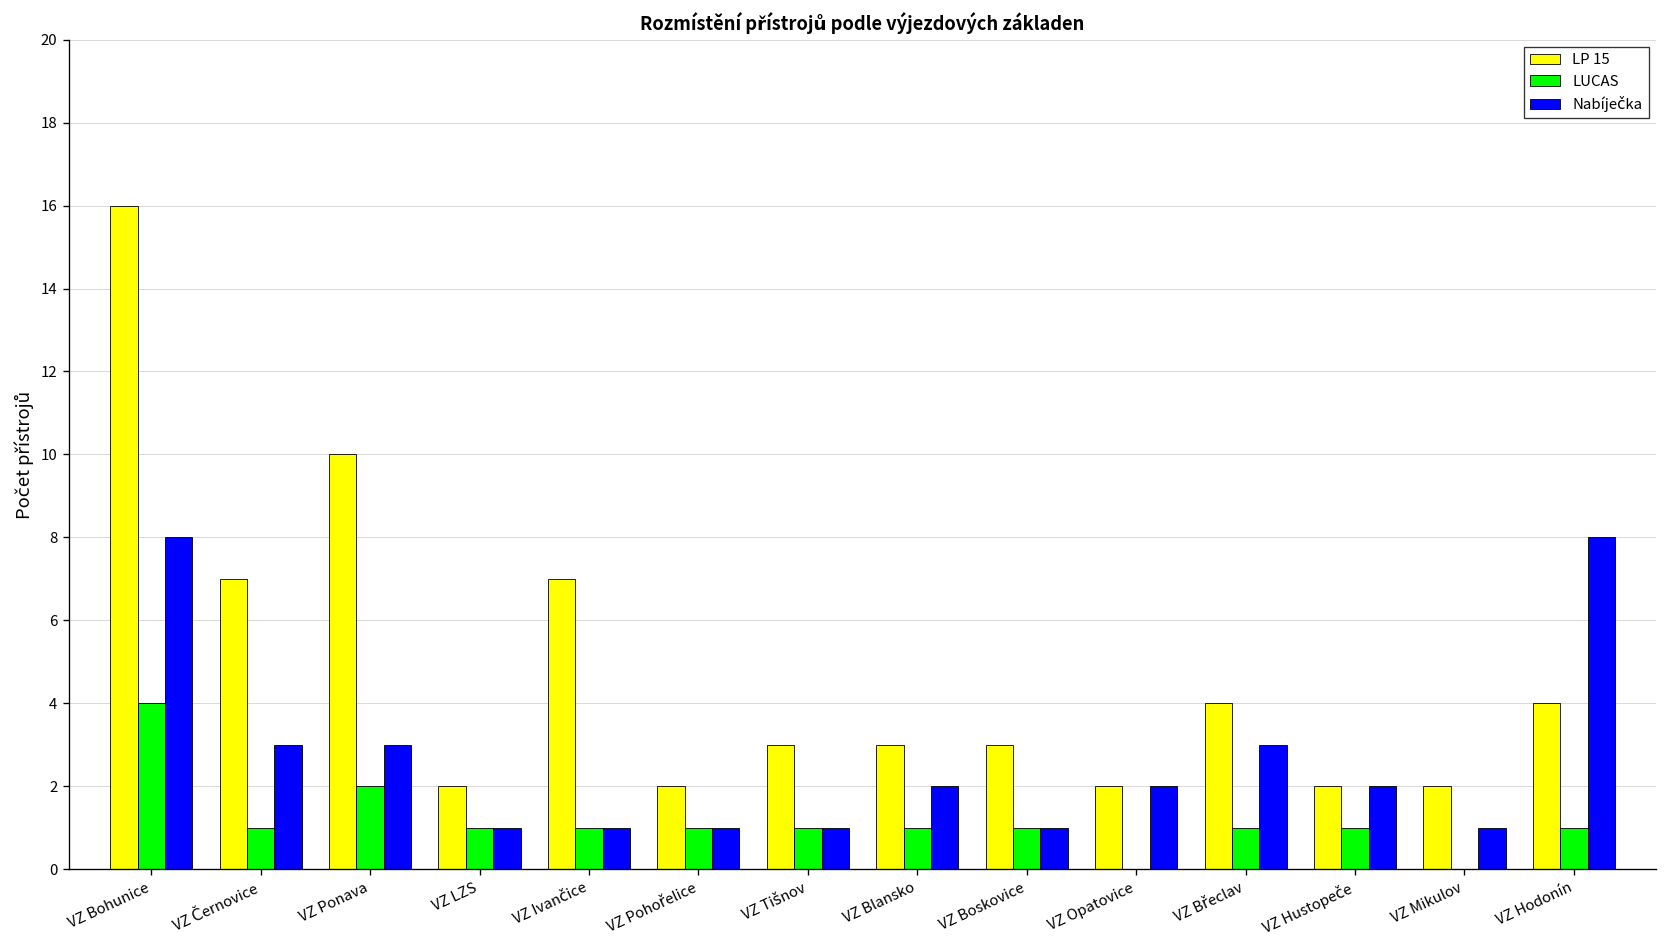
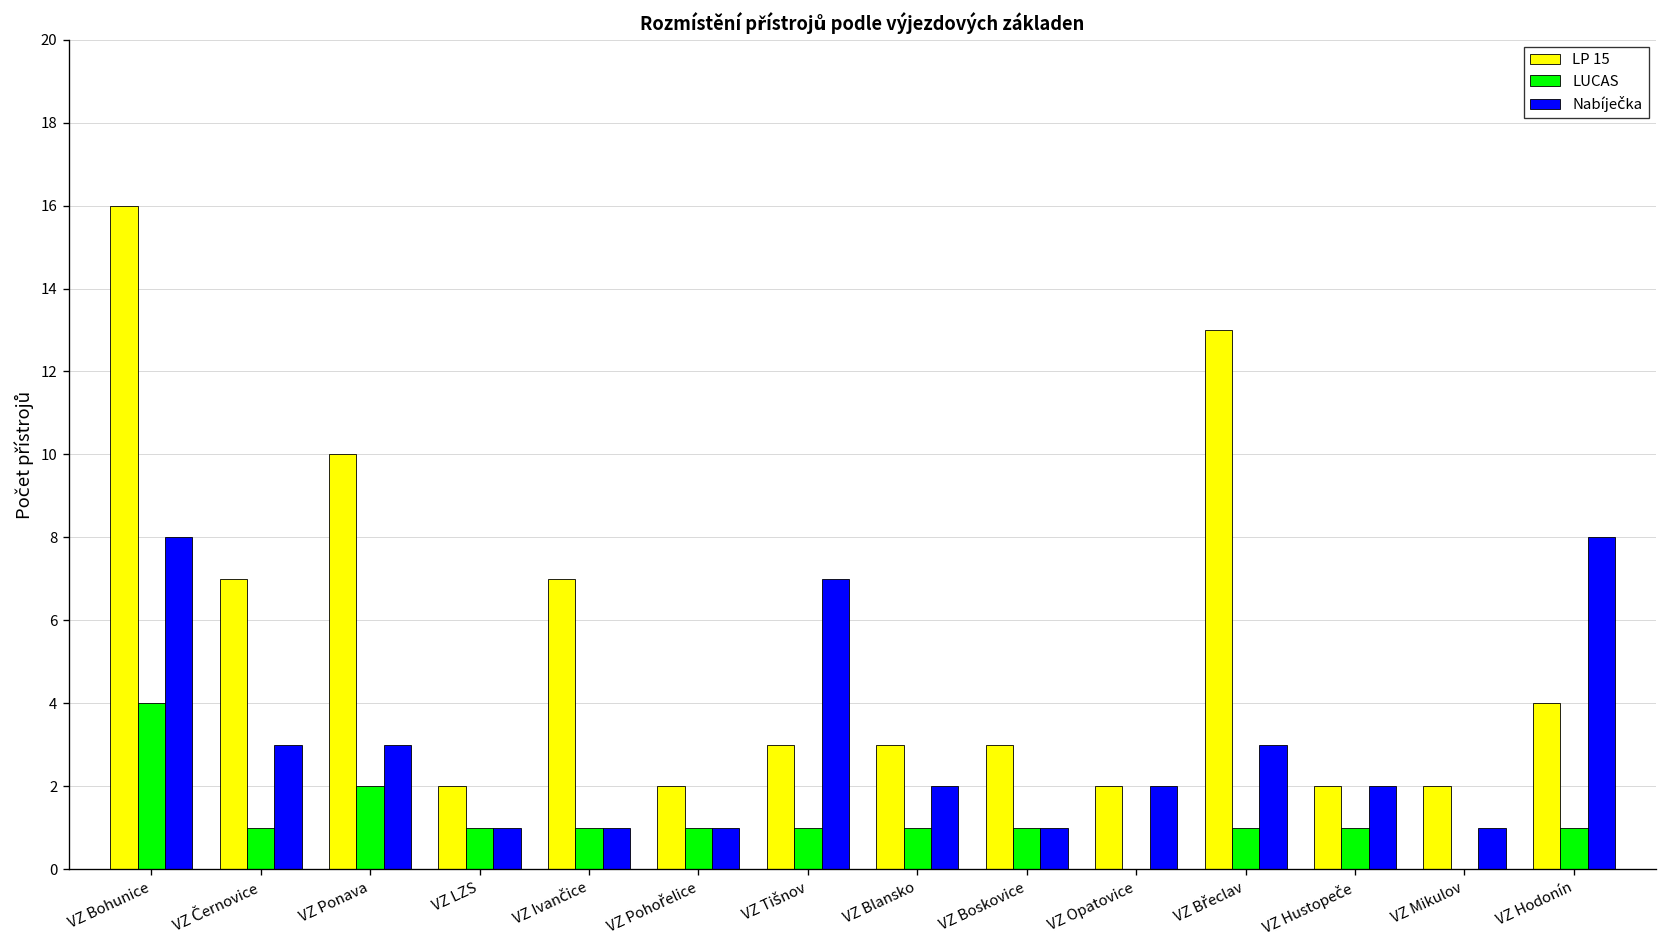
  {
    "LP 15": {
      "VZ Bohunice": 16,
      "VZ Černovice": 7,
      "VZ Ponava": 10,
      "VZ LZS": 2,
      "VZ Ivančice": 7,
      "VZ Pohořelice": 2,
      "VZ Tišnov": 3,
      "VZ Blansko": 3,
      "VZ Boskovice": 3,
      "VZ Opatovice": 2,
-     "VZ Břeclav": 4,
+     "VZ Břeclav": 13,
      "VZ Hustopeče": 2,
      "VZ Mikulov": 2,
      "VZ Hodonín": 4
    },
    "LUCAS": {
      "VZ Bohunice": 4,
      "VZ Černovice": 1,
      "VZ Ponava": 2,
      "VZ LZS": 1,
      "VZ Ivančice": 1,
      "VZ Pohořelice": 1,
      "VZ Tišnov": 1,
      "VZ Blansko": 1,
      "VZ Boskovice": 1,
      "VZ Opatovice": 0,
      "VZ Břeclav": 1,
      "VZ Hustopeče": 1,
      "VZ Mikulov": 0,
      "VZ Hodonín": 1
    },
    "Nabíječka": {
      "VZ Bohunice": 8,
      "VZ Černovice": 3,
      "VZ Ponava": 3,
      "VZ LZS": 1,
      "VZ Ivančice": 1,
      "VZ Pohořelice": 1,
-     "VZ Tišnov": 1,
+     "VZ Tišnov": 7,
      "VZ Blansko": 2,
      "VZ Boskovice": 1,
      "VZ Opatovice": 2,
      "VZ Břeclav": 3,
      "VZ Hustopeče": 2,
      "VZ Mikulov": 1,
      "VZ Hodonín": 8
    }
  }
